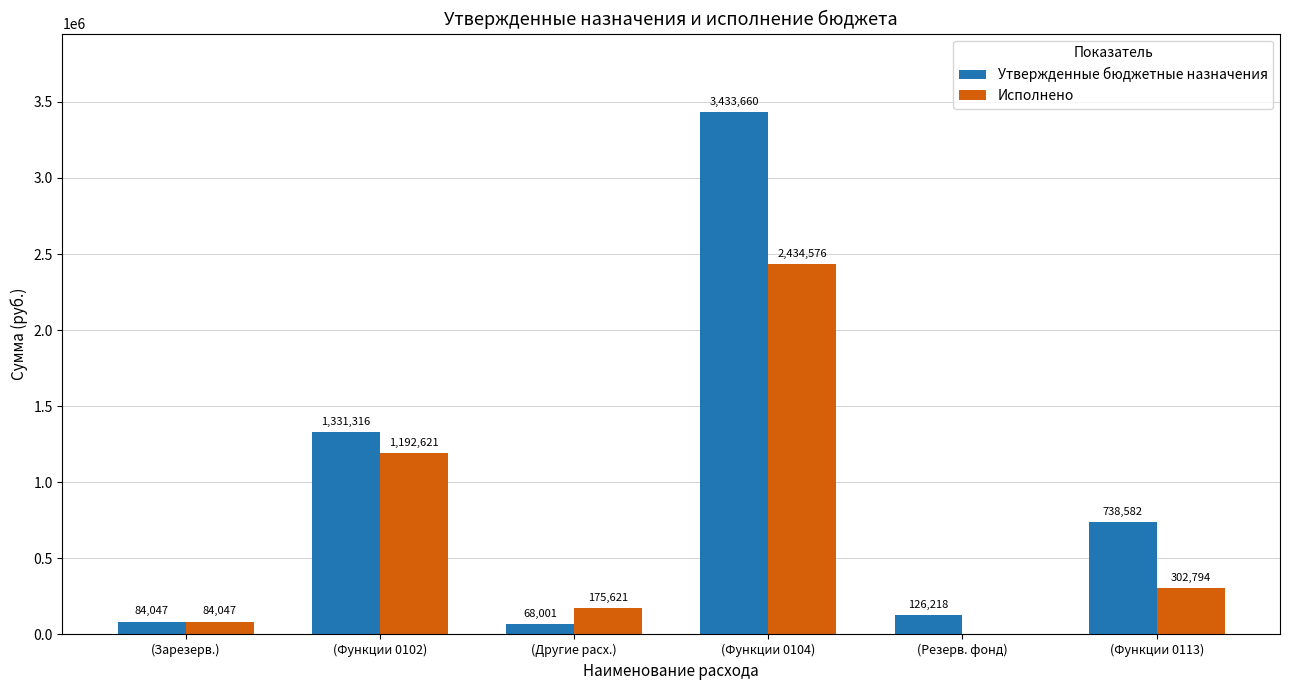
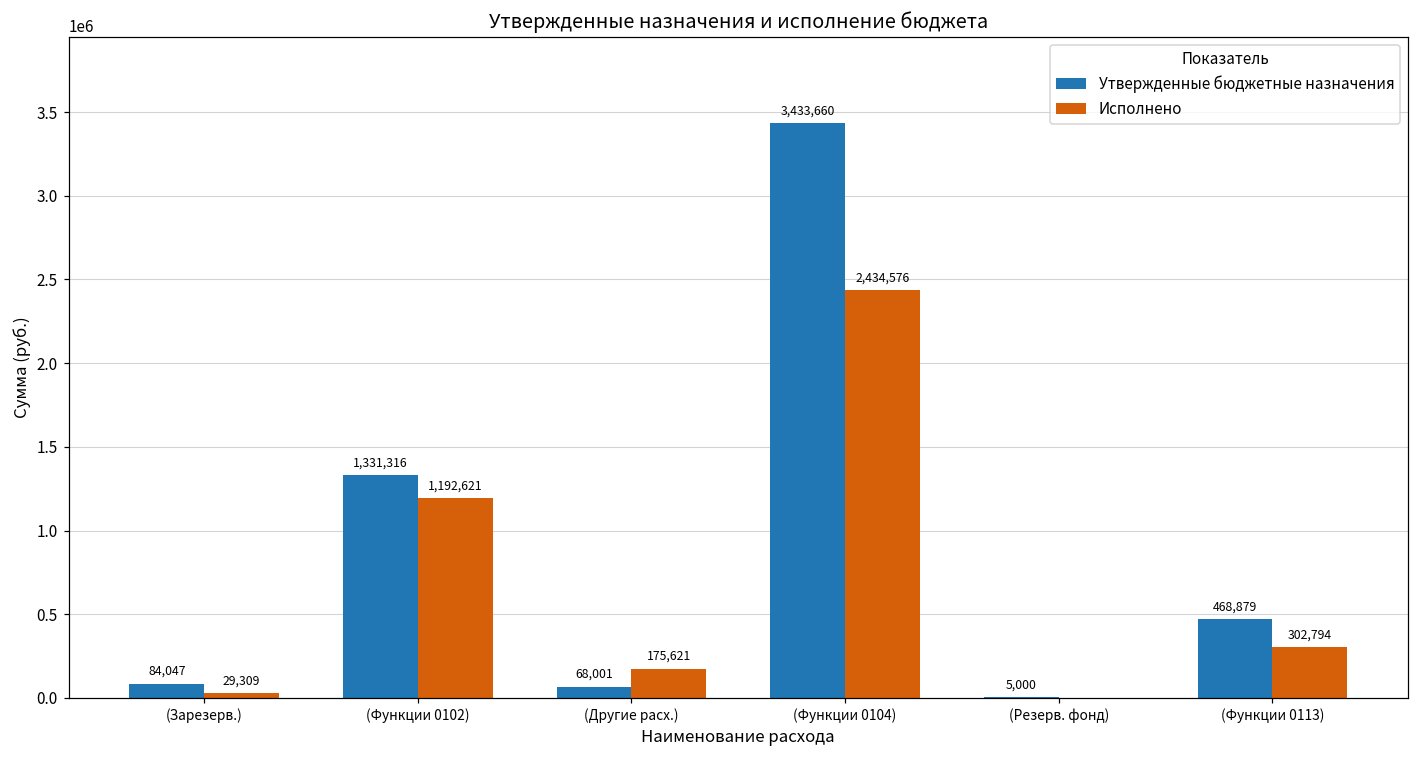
  {
    "Утвержденные бюджетные назначения": {
      "(Зарезерв.)": "84,047",
      "(Функции 0102)": "1,331,316",
      "(Другие расх.)": "68,001",
      "(Функции 0104)": "3,433,660",
-     "(Резерв. фонд)": "126,218",
-     "(Функции 0113)": "738,582"
+     "(Резерв. фонд)": "5,000",
+     "(Функции 0113)": "468,879"
    },
    "Исполнено": {
-     "(Зарезерв.)": "84,047",
+     "(Зарезерв.)": "29,309",
      "(Функции 0102)": "1,192,621",
      "(Другие расх.)": "175,621",
      "(Функции 0104)": "2,434,576",
      "(Функции 0113)": "302,794"
    }
  }
